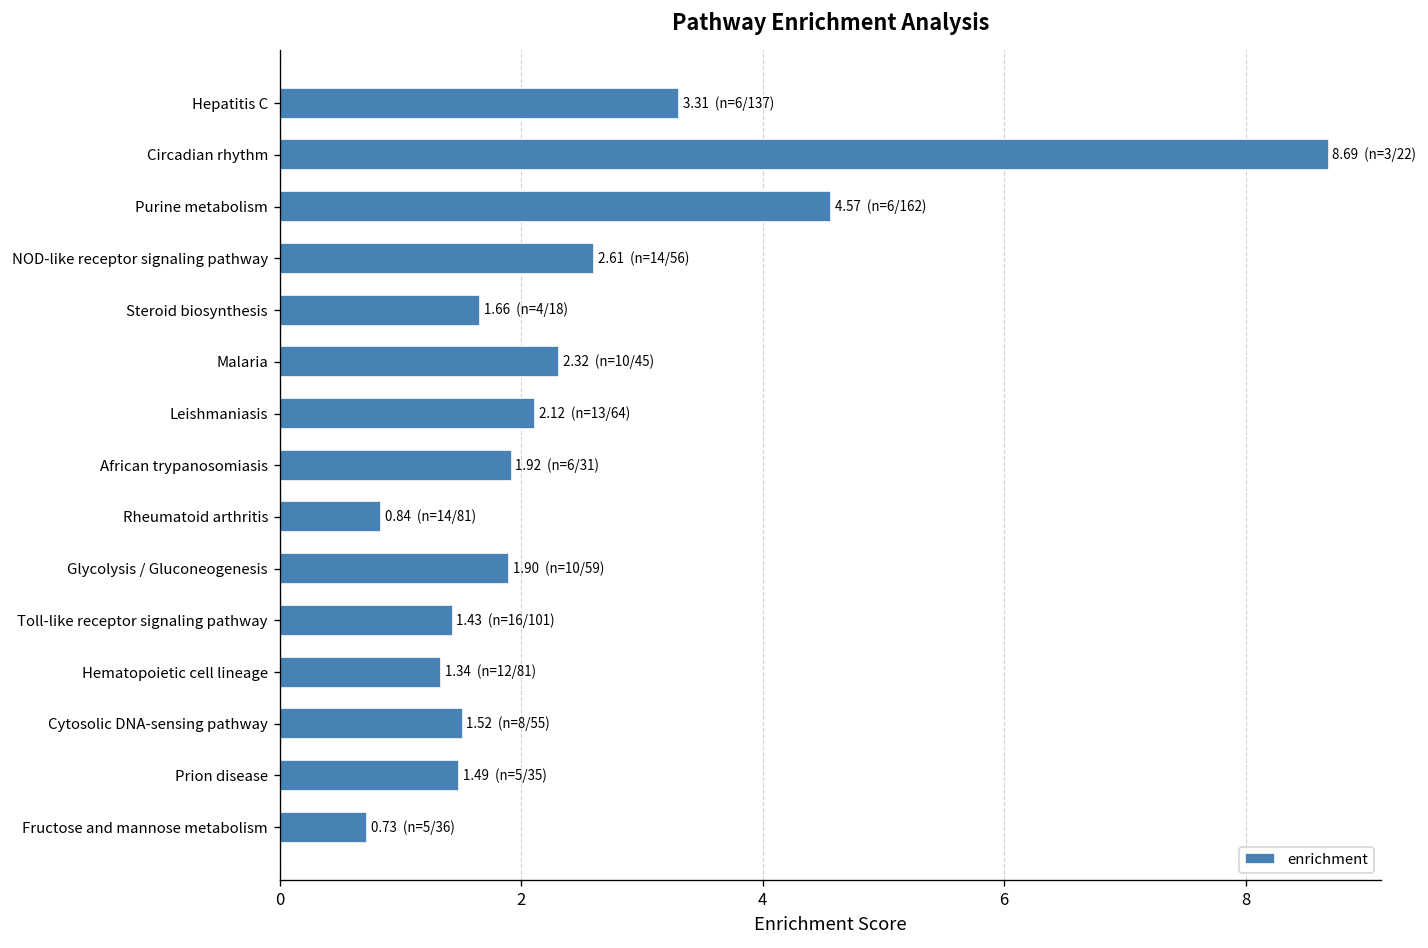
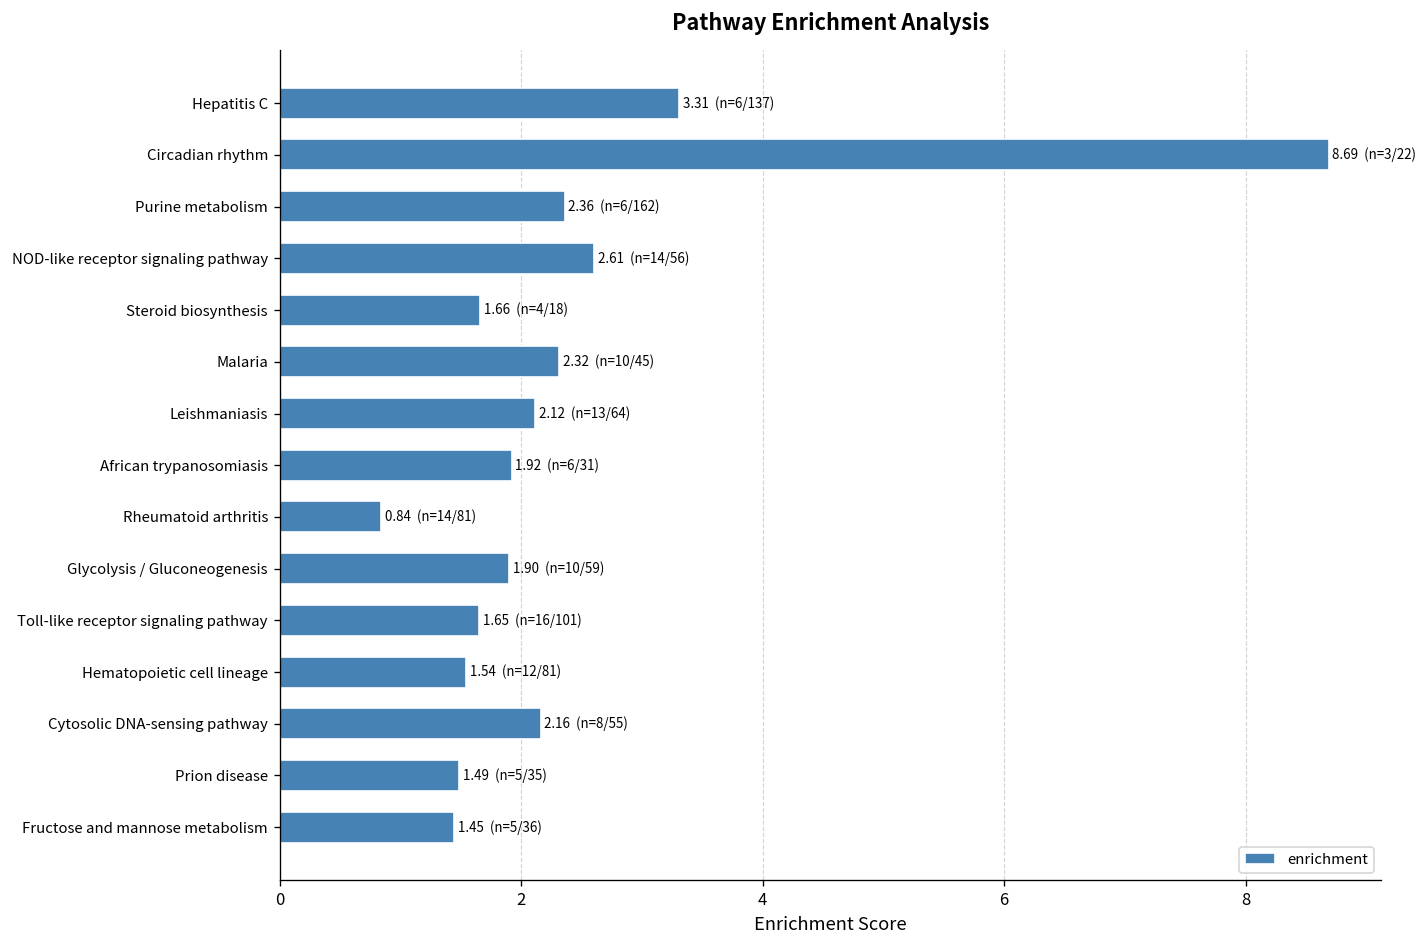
  {
    "Hepatitis C": 3.31,
    "Circadian rhythm": 8.69,
-   "Purine metabolism": 4.57,
+   "Purine metabolism": 2.36,
    "NOD-like receptor signaling pathway": 2.61,
    "Steroid biosynthesis": 1.66,
    "Malaria": 2.32,
    "Leishmaniasis": 2.12,
    "African trypanosomiasis": 1.92,
    "Rheumatoid arthritis": 0.84,
    "Glycolysis / Gluconeogenesis": 1.90,
-   "Toll-like receptor signaling pathway": 1.43,
-   "Hematopoietic cell lineage": 1.34,
-   "Cytosolic DNA-sensing pathway": 1.52,
+   "Toll-like receptor signaling pathway": 1.65,
+   "Hematopoietic cell lineage": 1.54,
+   "Cytosolic DNA-sensing pathway": 2.16,
    "Prion disease": 1.49,
-   "Fructose and mannose metabolism": 0.73
+   "Fructose and mannose metabolism": 1.45
  }
